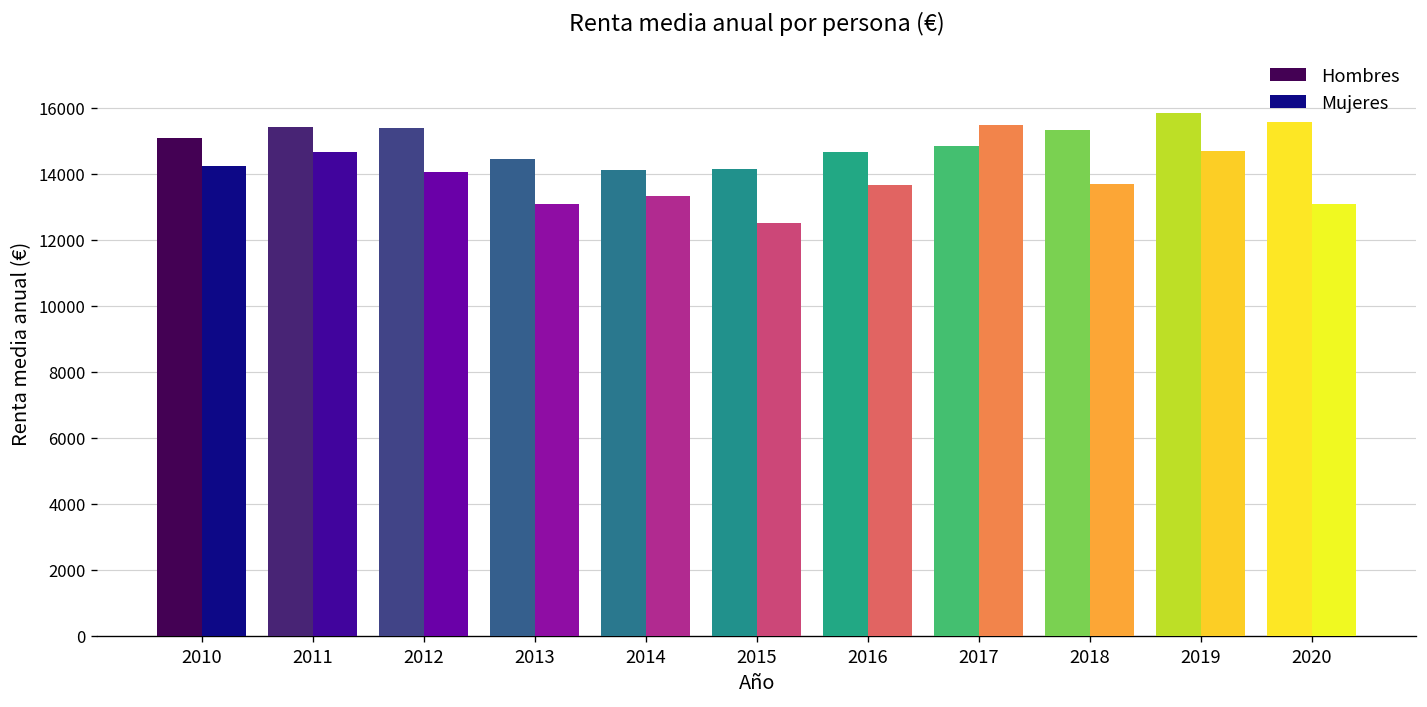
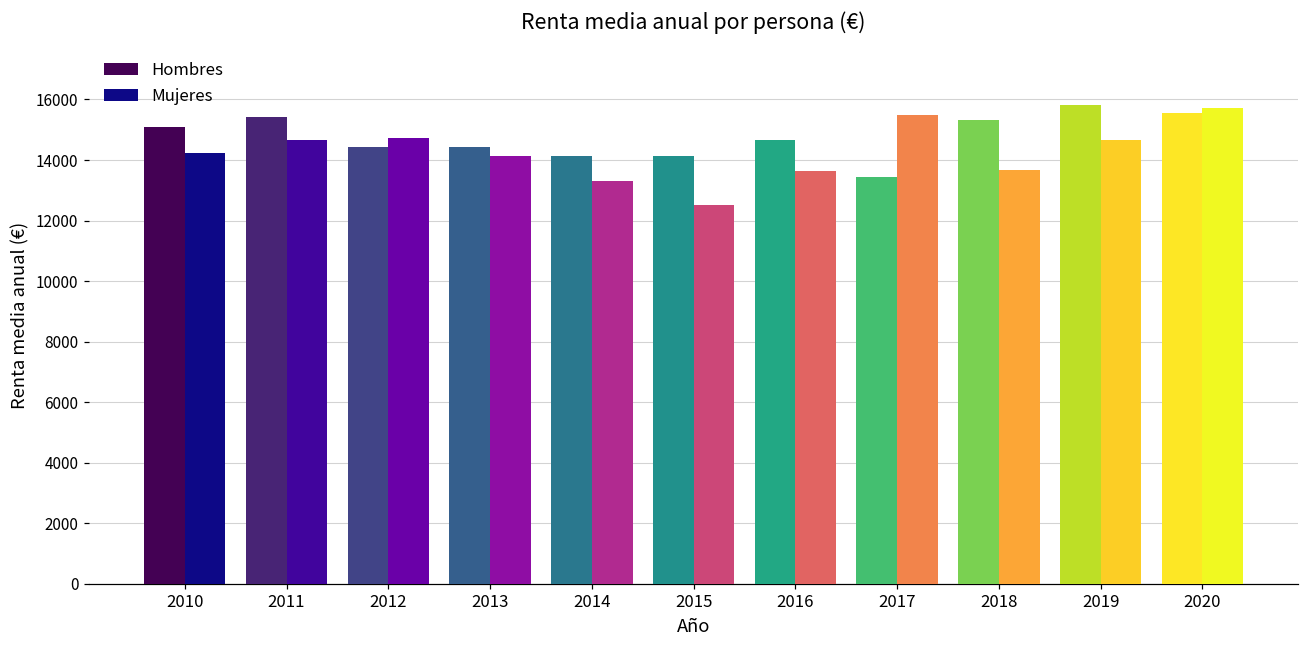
  {
    "Hombres": {
      "2010": 15100,
      "2011": 15400,
-     "2012": 15400,
+     "2012": 14400,
      "2013": 14400,
      "2014": 14100,
      "2015": 14100,
      "2016": 14700,
-     "2017": 14800,
+     "2017": 13400,
      "2018": 15300,
      "2019": 15800,
      "2020": 15600
    },
    "Mujeres": {
      "2010": 14200,
      "2011": 14700,
-     "2012": 14000,
-     "2013": 13100,
+     "2012": 14700,
+     "2013": 14100,
      "2014": 13300,
      "2015": 12500,
      "2016": 13600,
      "2017": 15500,
      "2018": 13700,
      "2019": 14700,
-     "2020": 13100
+     "2020": 15700
    }
  }
